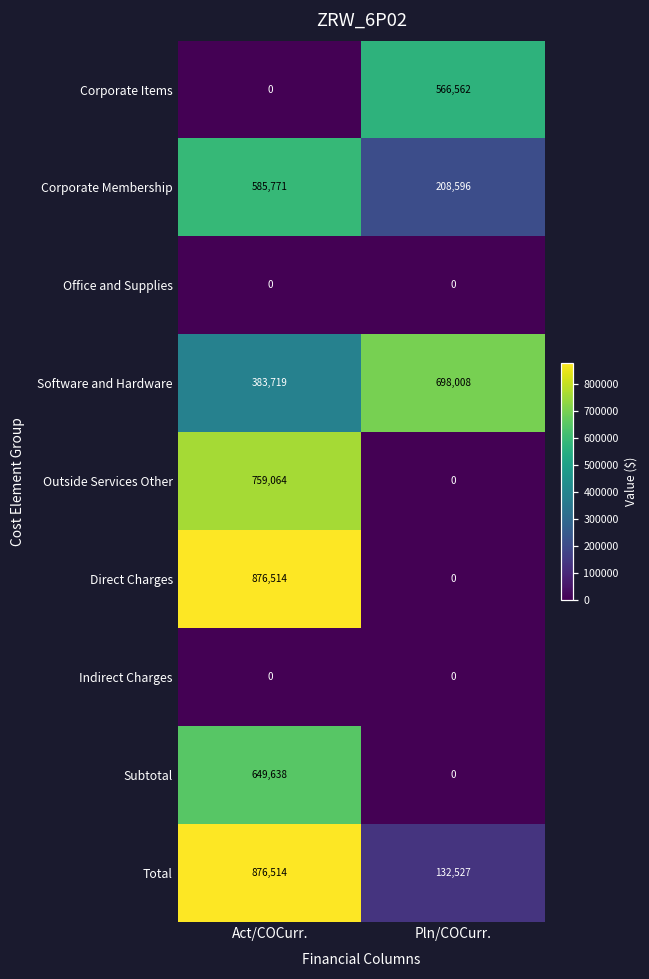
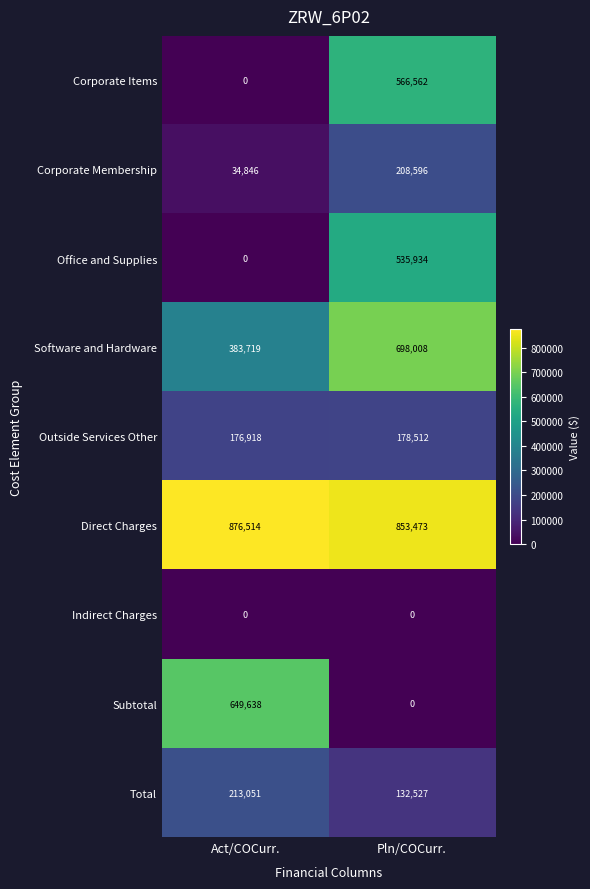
  {
    "Corporate Items": {
      "Act/COCurr.": "0",
      "Pln/COCurr.": "566,562"
    },
    "Corporate Membership": {
-     "Act/COCurr.": "585,771",
+     "Act/COCurr.": "34,846",
      "Pln/COCurr.": "208,596"
    },
    "Office and Supplies": {
      "Act/COCurr.": "0",
-     "Pln/COCurr.": "0"
+     "Pln/COCurr.": "535,934"
    },
    "Software and Hardware": {
      "Act/COCurr.": "383,719",
      "Pln/COCurr.": "698,008"
    },
    "Outside Services Other": {
-     "Act/COCurr.": "759,064",
-     "Pln/COCurr.": "0"
+     "Act/COCurr.": "176,918",
+     "Pln/COCurr.": "178,512"
    },
    "Direct Charges": {
      "Act/COCurr.": "876,514",
-     "Pln/COCurr.": "0"
+     "Pln/COCurr.": "853,473"
    },
    "Indirect Charges": {
      "Act/COCurr.": "0",
      "Pln/COCurr.": "0"
    },
    "Subtotal": {
      "Act/COCurr.": "649,638",
      "Pln/COCurr.": "0"
    },
    "Total": {
-     "Act/COCurr.": "876,514",
+     "Act/COCurr.": "213,051",
      "Pln/COCurr.": "132,527"
    }
  }
